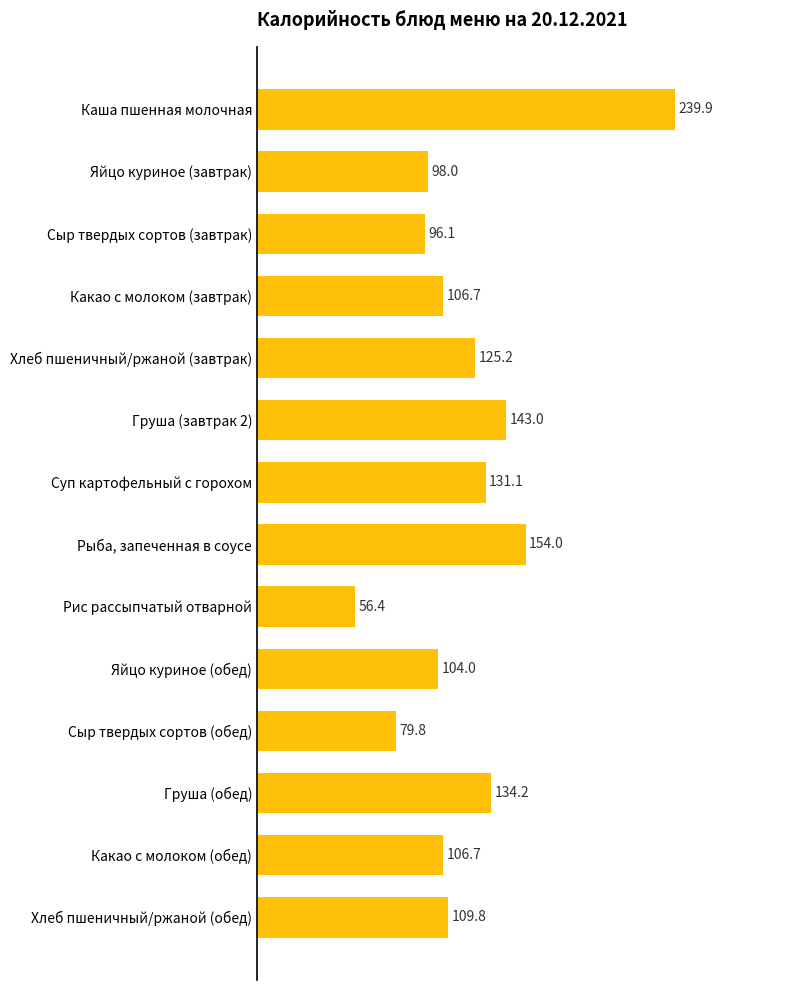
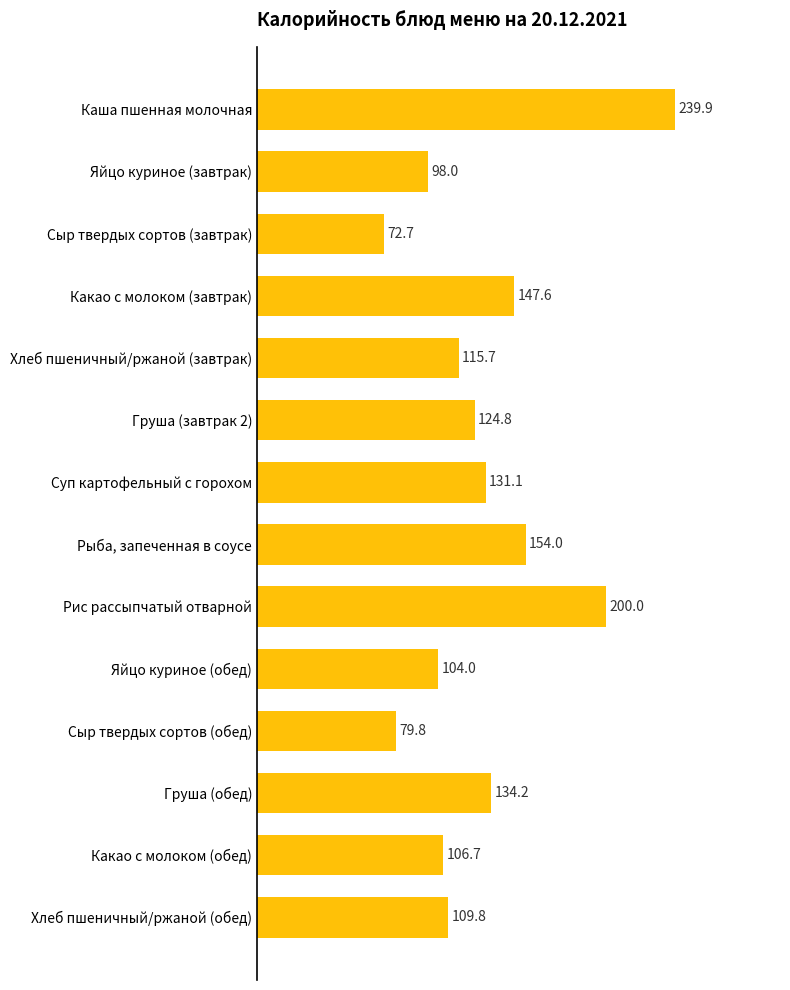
  {
    "Каша пшенная молочная": 239.9,
    "Яйцо куриное (завтрак)": 98.0,
-   "Сыр твердых сортов (завтрак)": 96.1,
-   "Какао с молоком (завтрак)": 106.7,
-   "Хлеб пшеничный/ржаной (завтрак)": 125.2,
-   "Груша (завтрак 2)": 143.0,
+   "Сыр твердых сортов (завтрак)": 72.7,
+   "Какао с молоком (завтрак)": 147.6,
+   "Хлеб пшеничный/ржаной (завтрак)": 115.7,
+   "Груша (завтрак 2)": 124.8,
    "Суп картофельный с горохом": 131.1,
    "Рыба, запеченная в соусе": 154.0,
-   "Рис рассыпчатый отварной": 56.4,
+   "Рис рассыпчатый отварной": 200.0,
    "Яйцо куриное (обед)": 104.0,
    "Сыр твердых сортов (обед)": 79.8,
    "Груша (обед)": 134.2,
    "Какао с молоком (обед)": 106.7,
    "Хлеб пшеничный/ржаной (обед)": 109.8
  }
